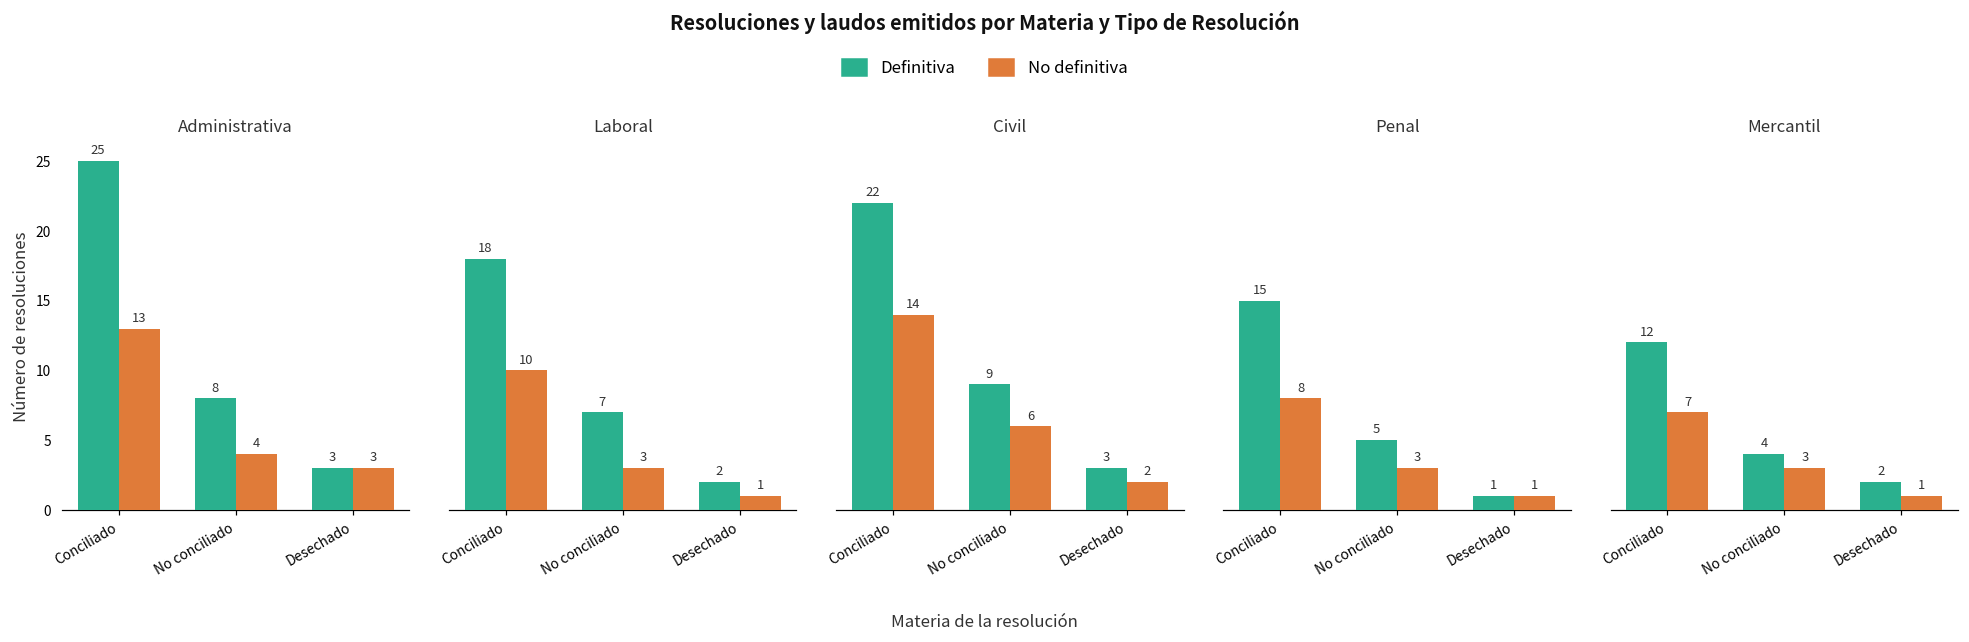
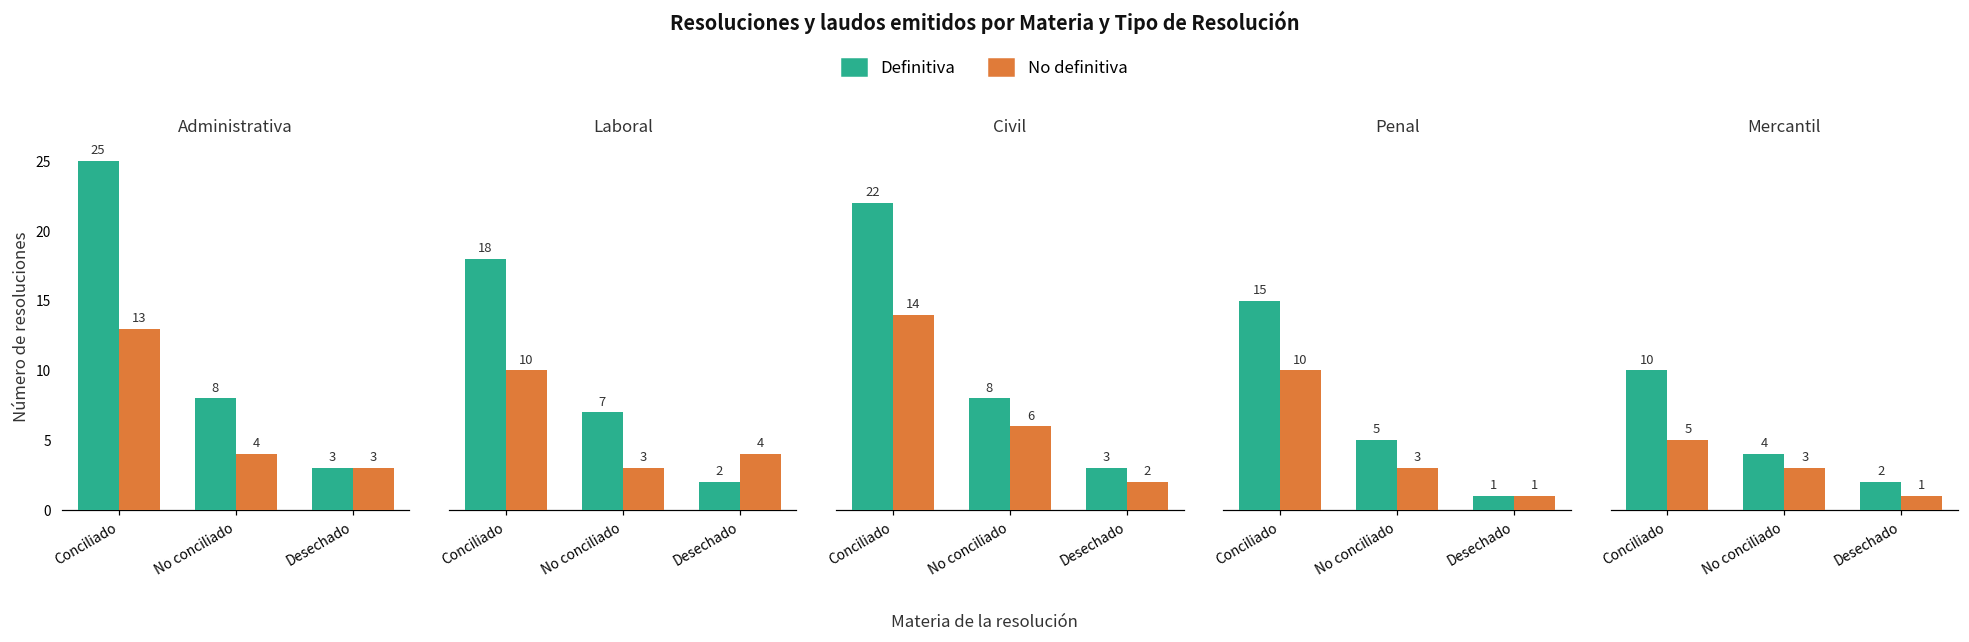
  {
    "Administrativa": {
      "Definitiva": {
        "Conciliado": 25,
        "No conciliado": 8,
        "Desechado": 3
      },
      "No definitiva": {
        "Conciliado": 13,
        "No conciliado": 4,
        "Desechado": 3
      }
    },
    "Laboral": {
      "Definitiva": {
        "Conciliado": 18,
        "No conciliado": 7,
        "Desechado": 2
      },
      "No definitiva": {
        "Conciliado": 10,
        "No conciliado": 3,
-       "Desechado": 1
+       "Desechado": 4
      }
    },
    "Civil": {
      "Definitiva": {
        "Conciliado": 22,
-       "No conciliado": 9,
+       "No conciliado": 8,
        "Desechado": 3
      },
      "No definitiva": {
        "Conciliado": 14,
        "No conciliado": 6,
        "Desechado": 2
      }
    },
    "Penal": {
      "Definitiva": {
        "Conciliado": 15,
        "No conciliado": 5,
        "Desechado": 1
      },
      "No definitiva": {
-       "Conciliado": 8,
+       "Conciliado": 10,
        "No conciliado": 3,
        "Desechado": 1
      }
    },
    "Mercantil": {
      "Definitiva": {
-       "Conciliado": 12,
+       "Conciliado": 10,
        "No conciliado": 4,
        "Desechado": 2
      },
      "No definitiva": {
-       "Conciliado": 7,
+       "Conciliado": 5,
        "No conciliado": 3,
        "Desechado": 1
      }
    }
  }
